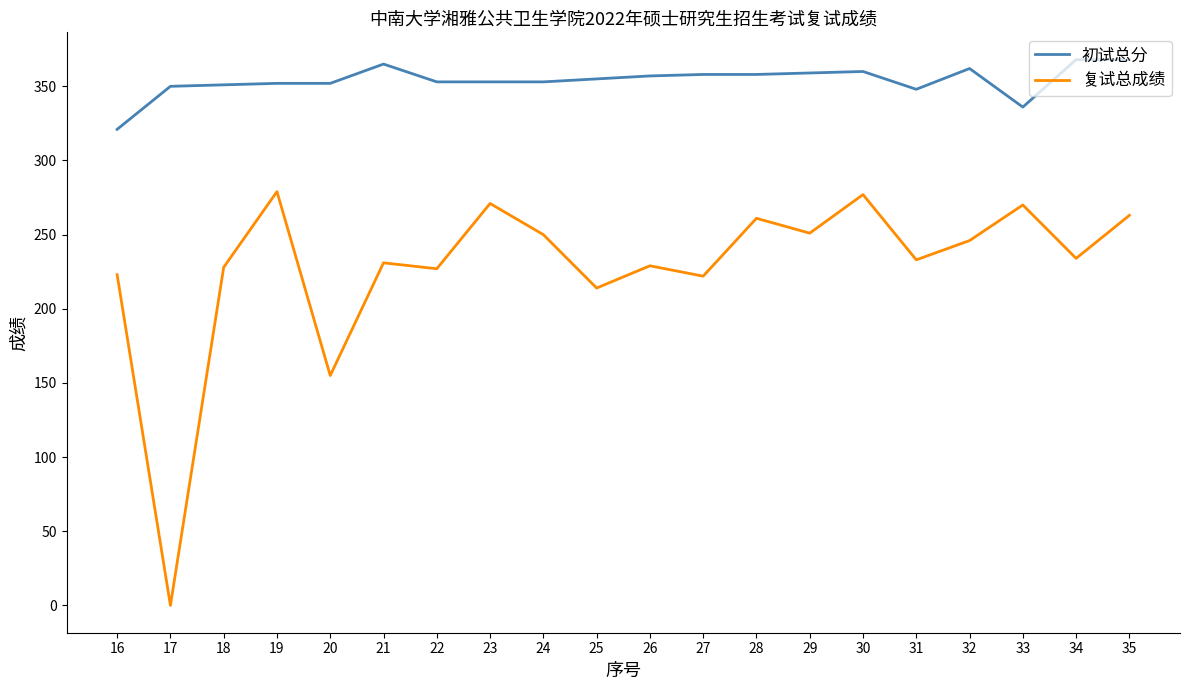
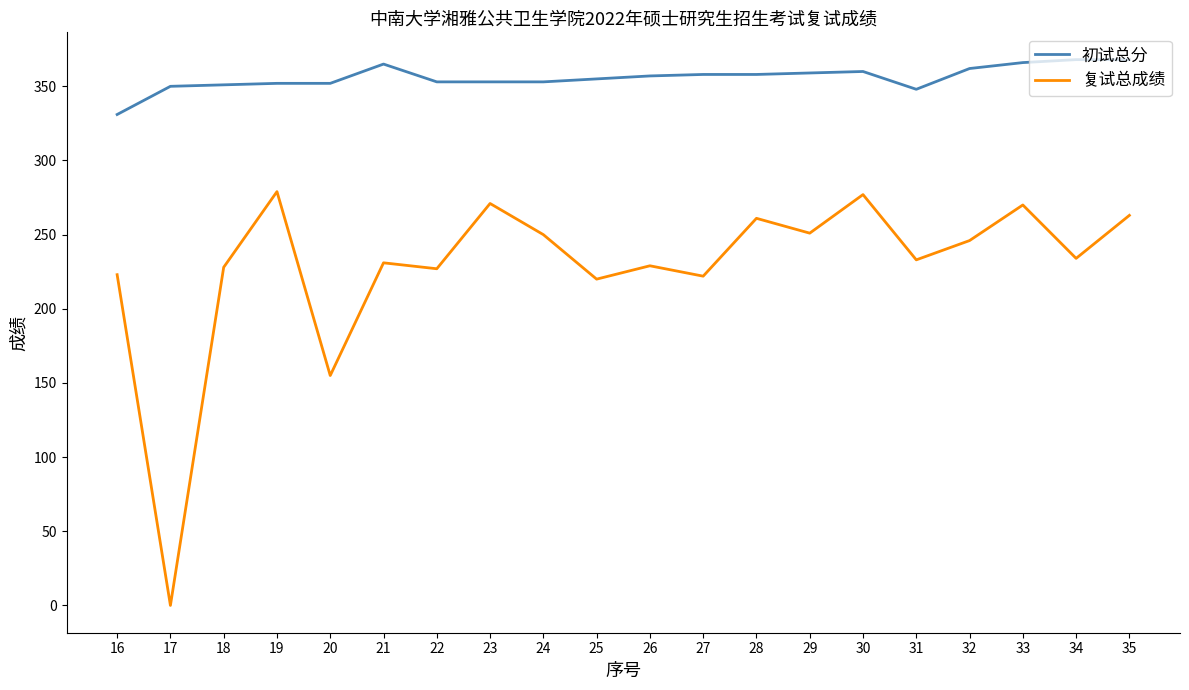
  {
    "初试总分": {
-     "16": 321,
+     "16": 331,
      "17": 350,
      "18": 351,
      "19": 352,
      "20": 352,
      "21": 365,
      "22": 353,
      "23": 353,
      "24": 353,
      "25": 355,
      "26": 357,
      "27": 358,
      "28": 358,
      "29": 359,
      "30": 360,
      "31": 348,
      "32": 362,
-     "33": 336
+     "33": 366
    },
    "复试总成绩": {
      "16": 223,
      "17": 0,
      "18": 228,
      "19": 279,
      "20": 155,
      "21": 231,
      "22": 227,
      "23": 271,
      "24": 250,
-     "25": 214,
+     "25": 220,
      "26": 229,
      "27": 222,
      "28": 261,
      "29": 251,
      "30": 277,
      "31": 233,
      "32": 246,
      "33": 270,
      "34": 234,
      "35": 263
    }
  }
